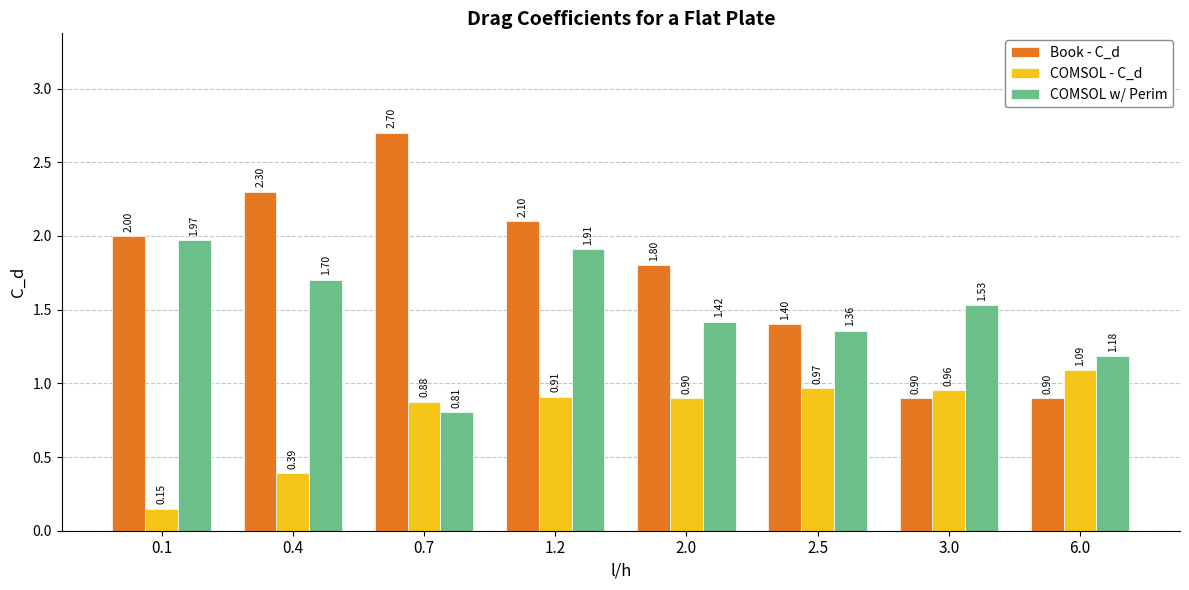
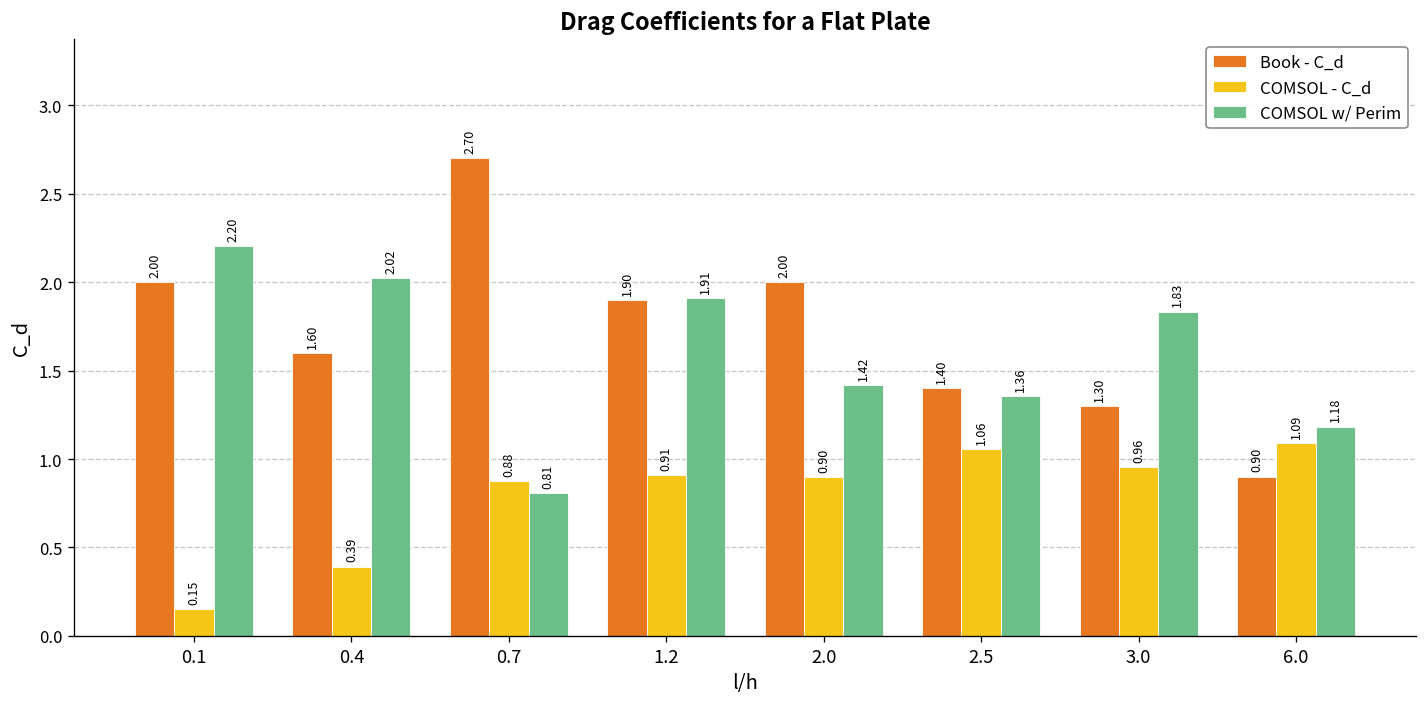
  {
    "Book - C_d": {
      "0.1": 2.00,
-     "0.4": 2.30,
+     "0.4": 1.60,
      "0.7": 2.70,
-     "1.2": 2.10,
-     "2.0": 1.80,
+     "1.2": 1.90,
+     "2.0": 2.00,
      "2.5": 1.40,
-     "3.0": 0.90,
+     "3.0": 1.30,
      "6.0": 0.90
    },
    "COMSOL - C_d": {
      "0.1": 0.15,
      "0.4": 0.39,
      "0.7": 0.88,
      "1.2": 0.91,
      "2.0": 0.90,
-     "2.5": 0.97,
+     "2.5": 1.06,
      "3.0": 0.96,
      "6.0": 1.09
    },
    "COMSOL w/ Perim": {
-     "0.1": 1.97,
-     "0.4": 1.70,
+     "0.1": 2.20,
+     "0.4": 2.02,
      "0.7": 0.81,
      "1.2": 1.91,
      "2.0": 1.42,
      "2.5": 1.36,
-     "3.0": 1.53,
+     "3.0": 1.83,
      "6.0": 1.18
    }
  }
